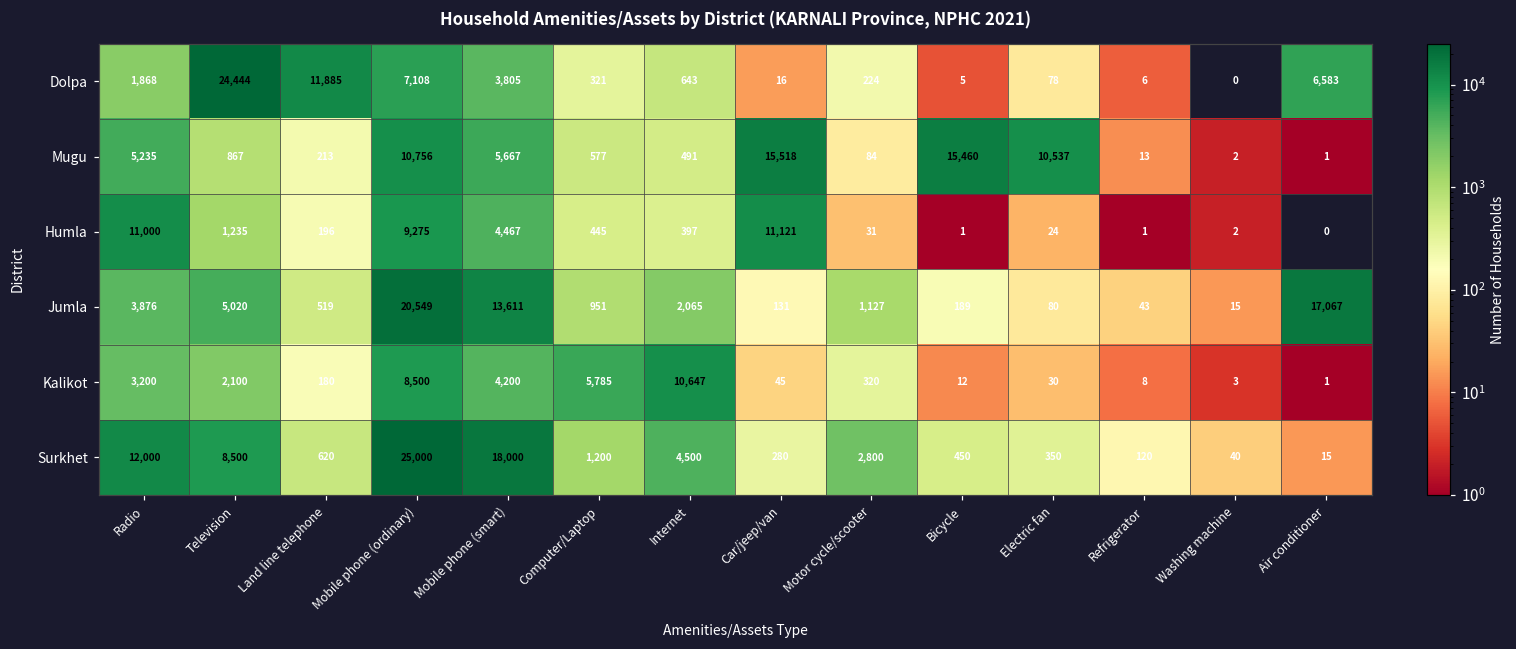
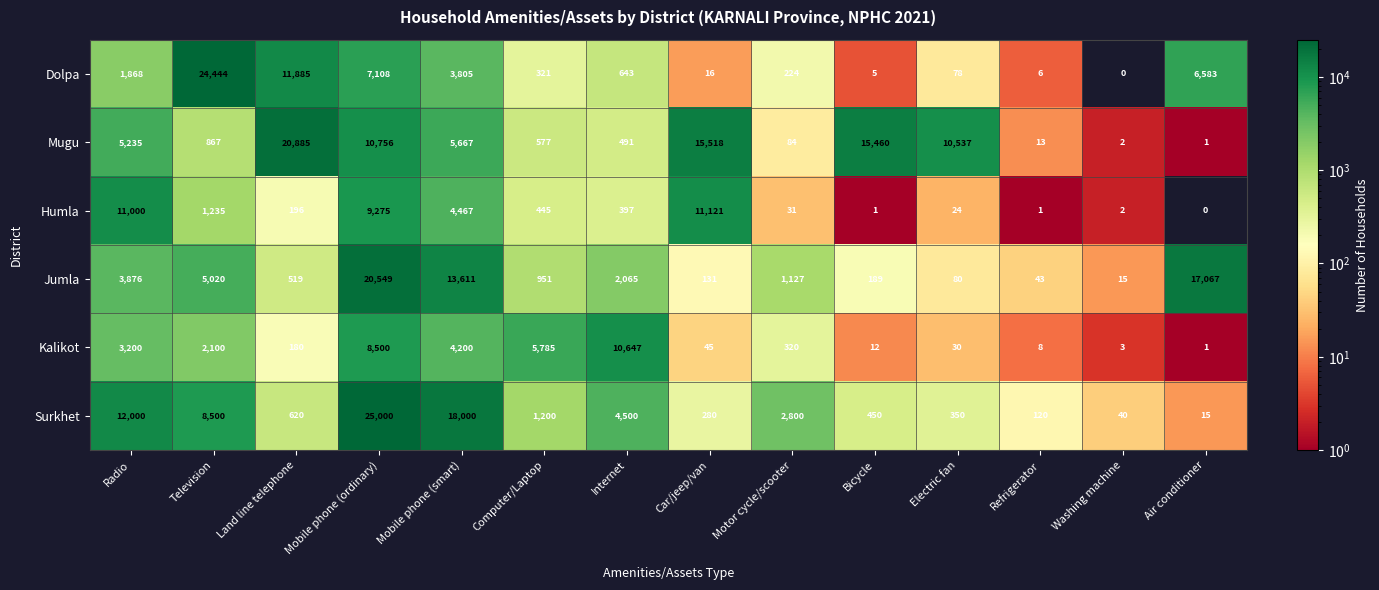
  {
    "Dolpa": {
      "Radio": "1,868",
      "Television": "24,444",
      "Land line telephone": "11,885",
      "Mobile phone (ordinary)": "7,108",
      "Mobile phone (smart)": "3,805",
      "Computer/Laptop": "321",
      "Internet": "643",
      "Car/jeep/van": "16",
      "Motor cycle/scooter": "224",
      "Bicycle": "5",
      "Electric fan": "78",
      "Refrigerator": "6",
      "Washing machine": "0",
      "Air conditioner": "6,583"
    },
    "Mugu": {
      "Radio": "5,235",
      "Television": "867",
-     "Land line telephone": "213",
+     "Land line telephone": "20,885",
      "Mobile phone (ordinary)": "10,756",
      "Mobile phone (smart)": "5,667",
      "Computer/Laptop": "577",
      "Internet": "491",
      "Car/jeep/van": "15,518",
      "Motor cycle/scooter": "84",
      "Bicycle": "15,460",
      "Electric fan": "10,537",
      "Refrigerator": "13",
      "Washing machine": "2",
      "Air conditioner": "1"
    },
    "Humla": {
      "Radio": "11,000",
      "Television": "1,235",
      "Land line telephone": "196",
      "Mobile phone (ordinary)": "9,275",
      "Mobile phone (smart)": "4,467",
      "Computer/Laptop": "445",
      "Internet": "397",
      "Car/jeep/van": "11,121",
      "Motor cycle/scooter": "31",
      "Bicycle": "1",
      "Electric fan": "24",
      "Refrigerator": "1",
      "Washing machine": "2",
      "Air conditioner": "0"
    },
    "Jumla": {
      "Radio": "3,876",
      "Television": "5,020",
      "Land line telephone": "519",
      "Mobile phone (ordinary)": "20,549",
      "Mobile phone (smart)": "13,611",
      "Computer/Laptop": "951",
      "Internet": "2,065",
      "Car/jeep/van": "131",
      "Motor cycle/scooter": "1,127",
      "Bicycle": "189",
      "Electric fan": "80",
      "Refrigerator": "43",
      "Washing machine": "15",
      "Air conditioner": "17,067"
    },
    "Kalikot": {
      "Radio": "3,200",
      "Television": "2,100",
      "Land line telephone": "180",
      "Mobile phone (ordinary)": "8,500",
      "Mobile phone (smart)": "4,200",
      "Computer/Laptop": "5,785",
      "Internet": "10,647",
      "Car/jeep/van": "45",
      "Motor cycle/scooter": "320",
      "Bicycle": "12",
      "Electric fan": "30",
      "Refrigerator": "8",
      "Washing machine": "3",
      "Air conditioner": "1"
    },
    "Surkhet": {
      "Radio": "12,000",
      "Television": "8,500",
      "Land line telephone": "620",
      "Mobile phone (ordinary)": "25,000",
      "Mobile phone (smart)": "18,000",
      "Computer/Laptop": "1,200",
      "Internet": "4,500",
      "Car/jeep/van": "280",
      "Motor cycle/scooter": "2,800",
      "Bicycle": "450",
      "Electric fan": "350",
      "Refrigerator": "120",
      "Washing machine": "40",
      "Air conditioner": "15"
    }
  }
